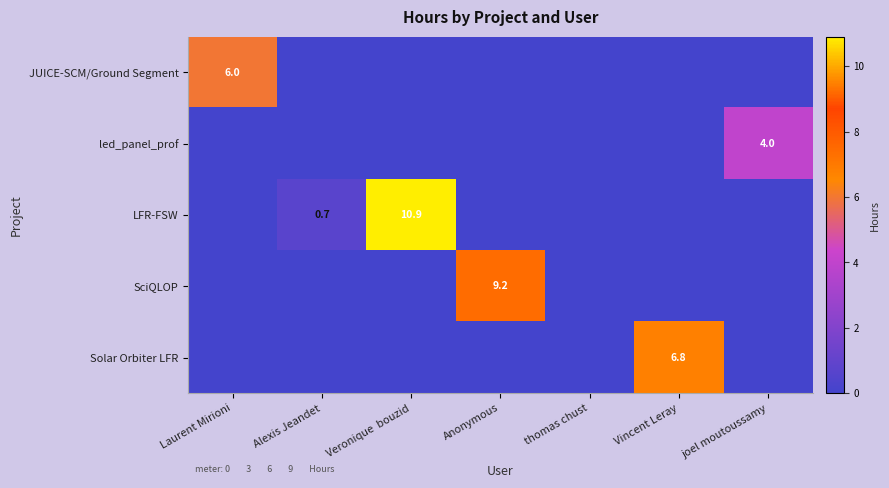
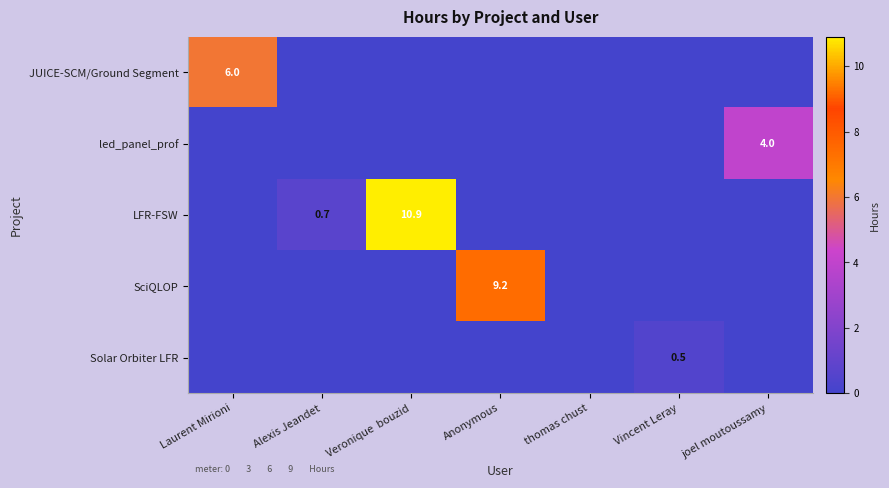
  {
    "JUICE-SCM/Ground Segment": {
      "Laurent Mirioni": 6.0
    },
    "led_panel_prof": {
      "joel moutoussamy": 4.0
    },
    "LFR-FSW": {
      "Alexis Jeandet": 0.7,
      "Veronique bouzid": 10.9
    },
    "SciQLOP": {
      "Anonymous": 9.2
    },
    "Solar Orbiter LFR": {
-     "Vincent Leray": 6.8
+     "Vincent Leray": 0.5
    }
  }
